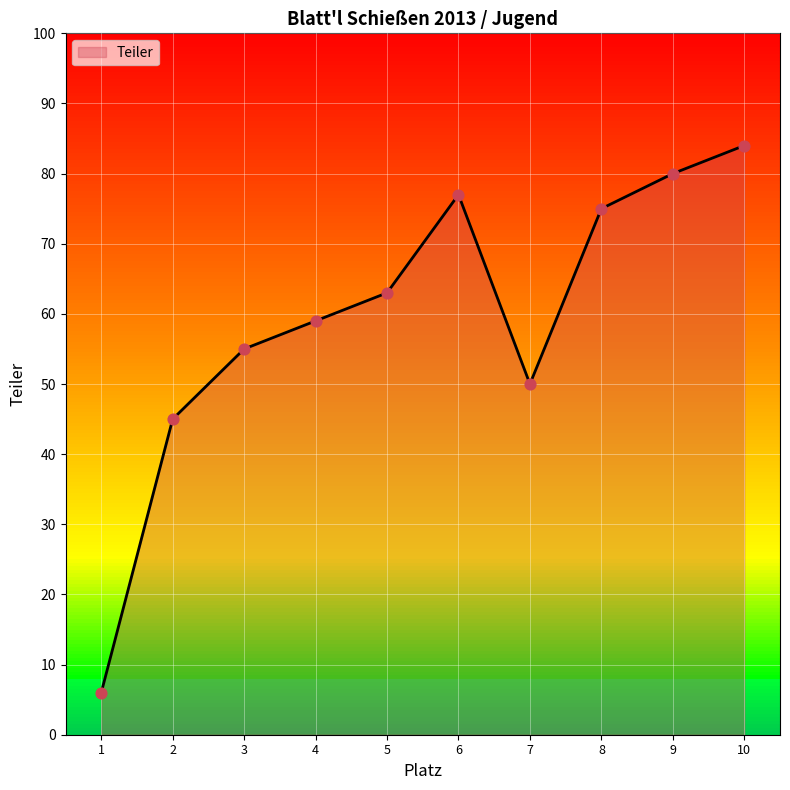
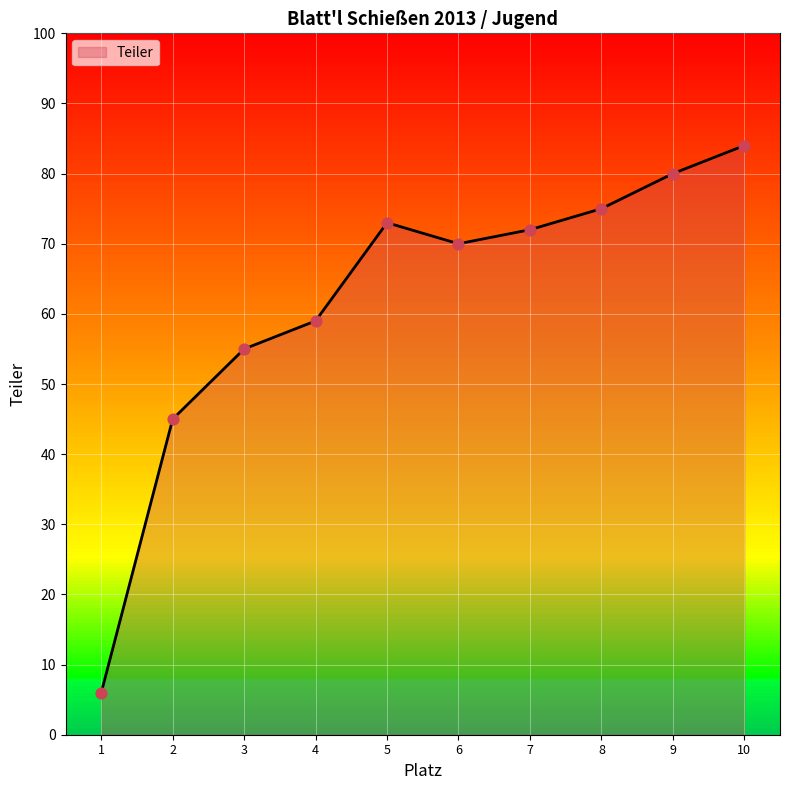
  {
    "1": 6,
    "2": 45,
    "3": 55,
    "4": 59,
-   "5": 63,
-   "6": 77,
-   "7": 50,
+   "5": 73,
+   "6": 70,
+   "7": 72,
    "8": 75,
    "9": 80,
    "10": 84
  }
